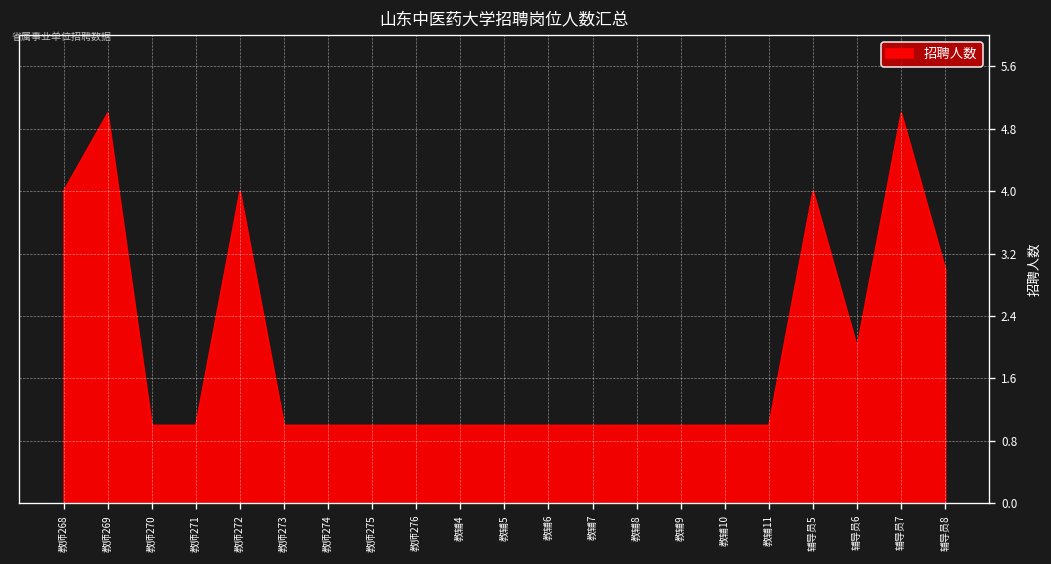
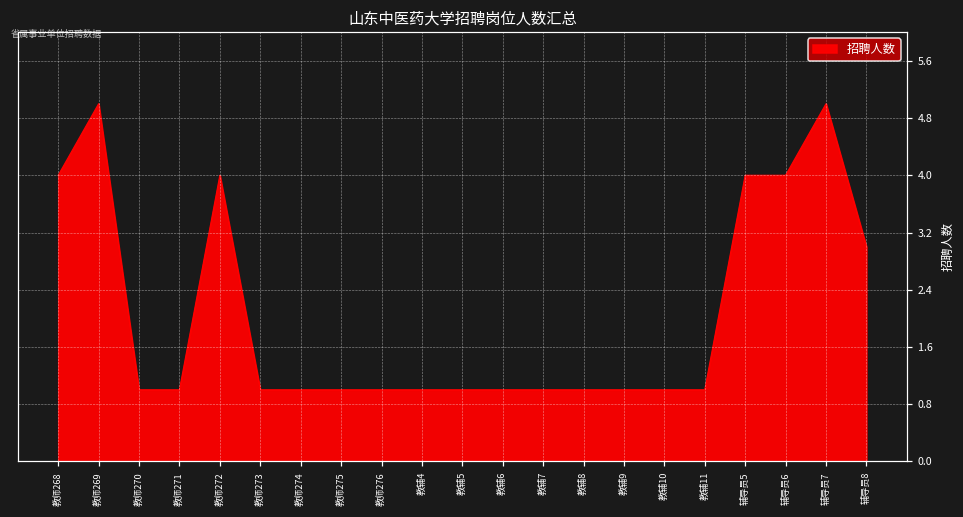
  {
    "教师268": 4,
    "教师269": 5,
    "教师270": 1,
    "教师271": 1,
    "教师272": 4,
    "教师273": 1,
    "教师274": 1,
    "教师275": 1,
    "教师276": 1,
    "教辅4": 1,
    "教辅5": 1,
    "教辅6": 1,
    "教辅7": 1,
    "教辅8": 1,
    "教辅9": 1,
    "教辅10": 1,
    "教辅11": 1,
    "辅导员5": 4,
-   "辅导员6": 2,
+   "辅导员6": 4,
    "辅导员7": 5,
    "辅导员8": 3
  }
